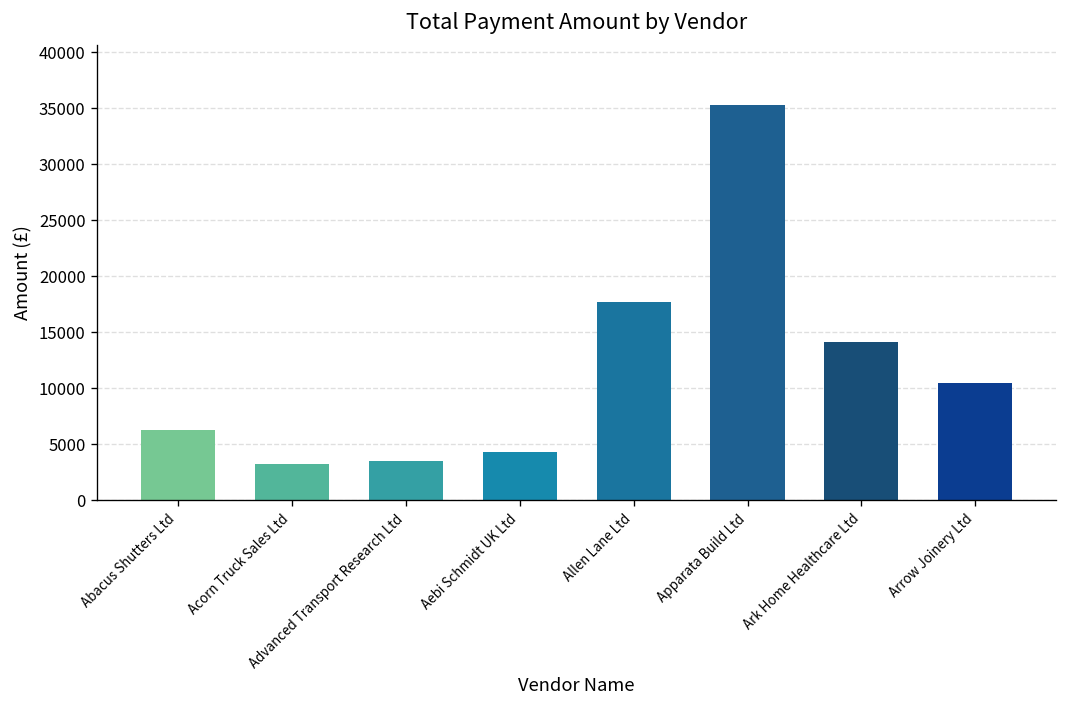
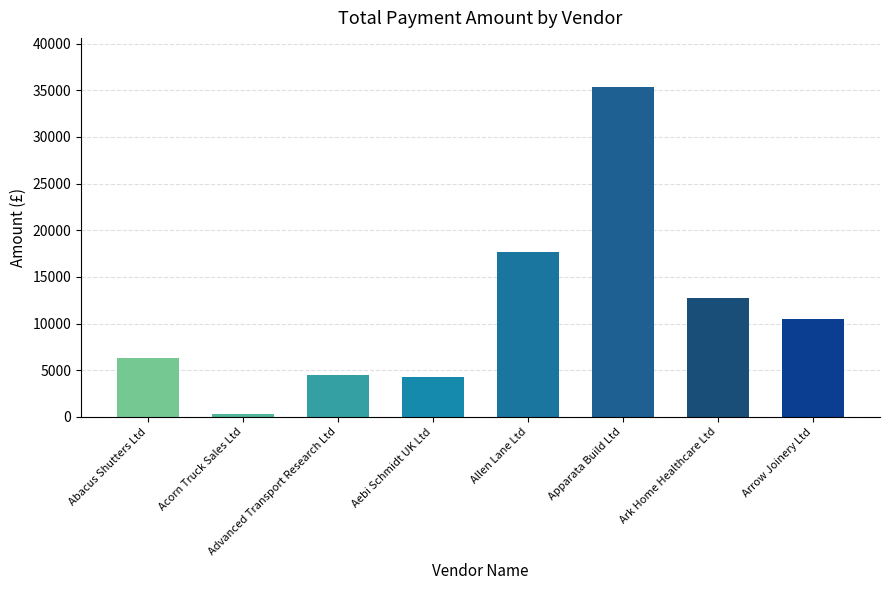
  {
    "Abacus Shutters Ltd": 6000,
-   "Acorn Truck Sales Ltd": 3000,
-   "Advanced Transport Research Ltd": 4000,
+   "Acorn Truck Sales Ltd": 0,
+   "Advanced Transport Research Ltd": 5000,
    "Aebi Schmidt UK Ltd": 4000,
    "Allen Lane Ltd": 18000,
    "Apparata Build Ltd": 35000,
-   "Ark Home Healthcare Ltd": 14000,
+   "Ark Home Healthcare Ltd": 13000,
    "Arrow Joinery Ltd": 11000
  }
